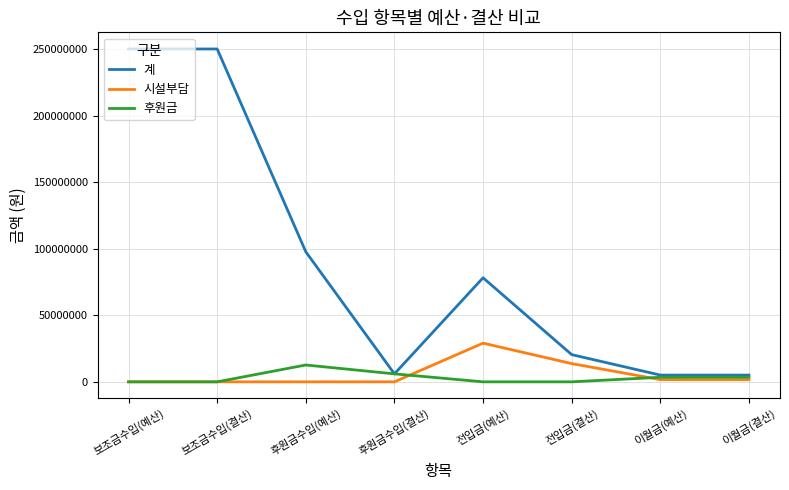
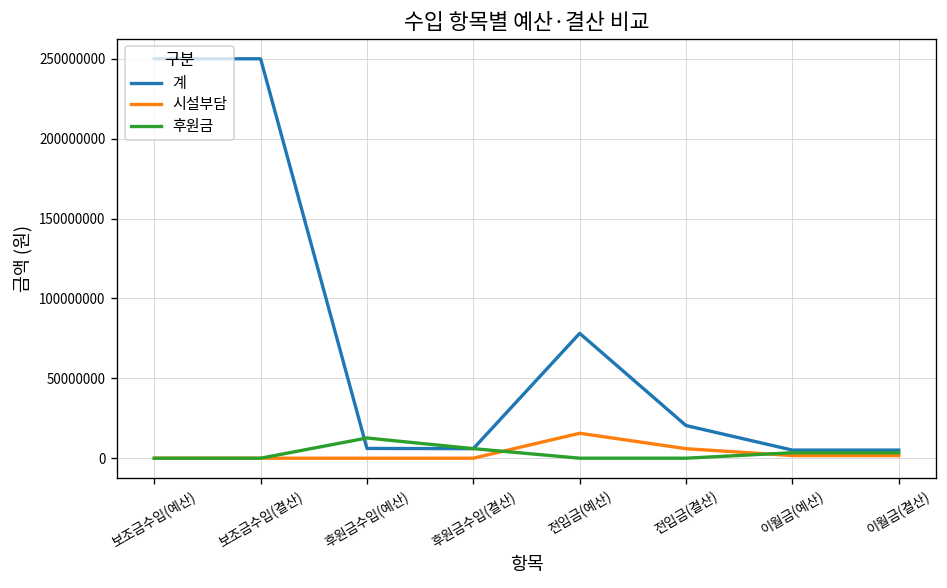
  {
    "계": {
      "보조금수입(결산)": 250000000,
-     "후원금수입(예산)": 98000000,
+     "후원금수입(예산)": 6000000,
      "전입금(예산)": 78000000,
      "전입금(결산)": 20000000
    },
    "시설부담": {
      "후원금수입(예산)": 0,
      "후원금수입(결산)": 0,
-     "전입금(예산)": 29000000,
-     "전입금(결산)": 14000000
+     "전입금(예산)": 16000000,
+     "전입금(결산)": 6000000
    },
    "후원금": {
      "후원금수입(예산)": 13000000,
      "전입금(예산)": 0,
      "전입금(결산)": 0
    }
  }
